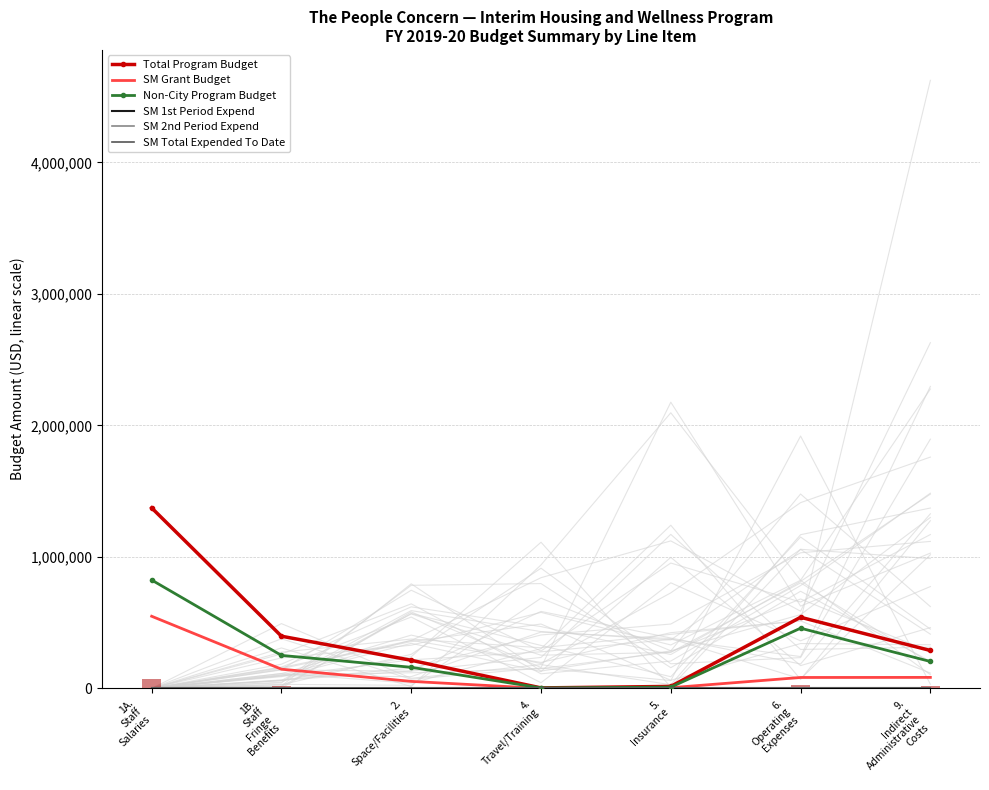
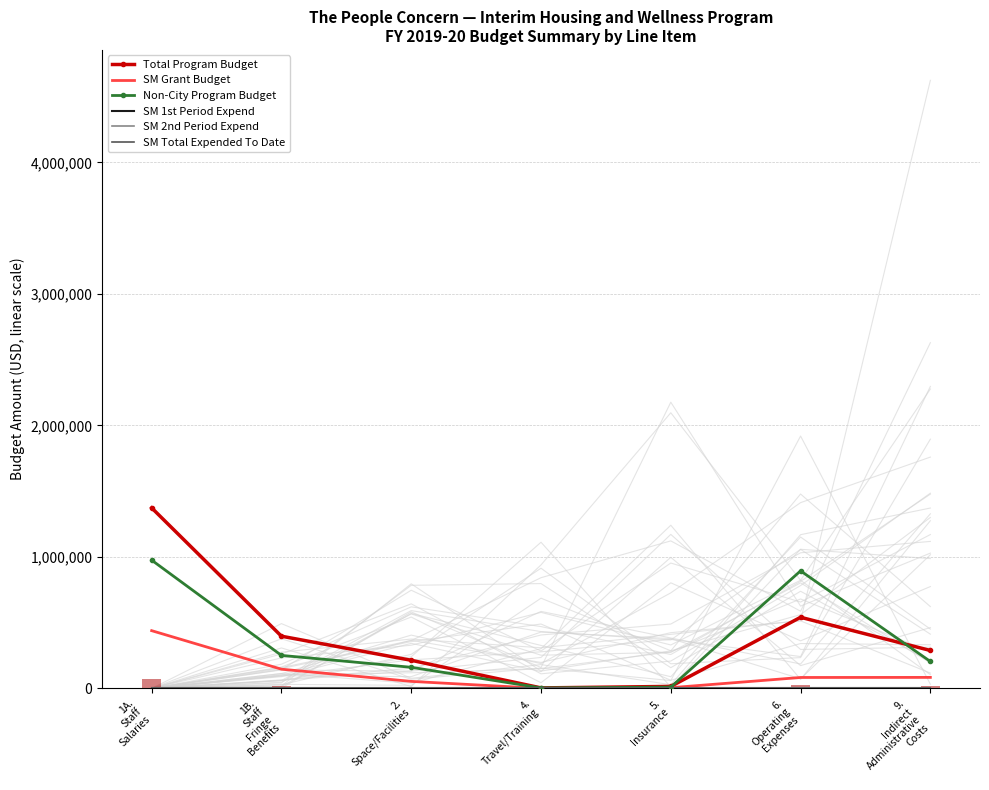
  {
    "SM Grant Budget": {
-     "1A. Staff Salaries": "550,000",
+     "1A. Staff Salaries": "440,000",
      "9. Indirect Administrative Costs": "80,000"
    },
    "Non-City Program Budget": {
-     "1A. Staff Salaries": "820,000",
-     "6. Operating Expenses": "460,000"
+     "1A. Staff Salaries": "980,000",
+     "6. Operating Expenses": "890,000"
    },
    "SM Total Expended To Date": {
      "6. Operating Expenses": "0",
      "9. Indirect Administrative Costs": "0"
    }
  }
